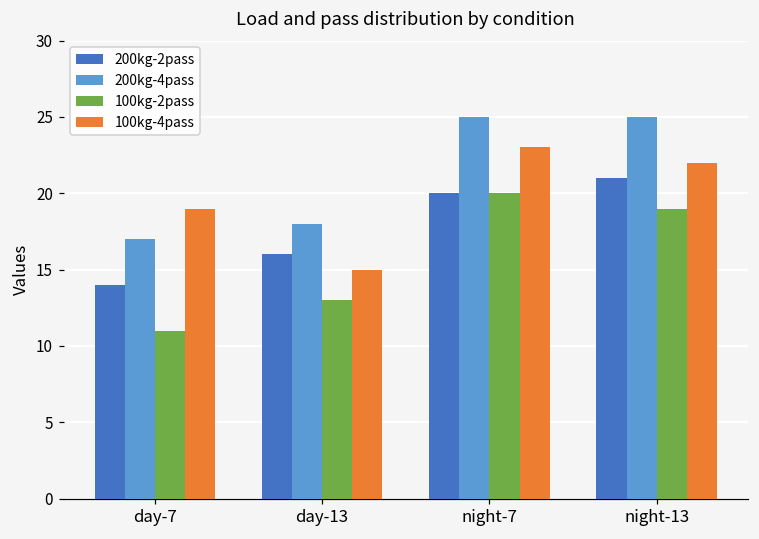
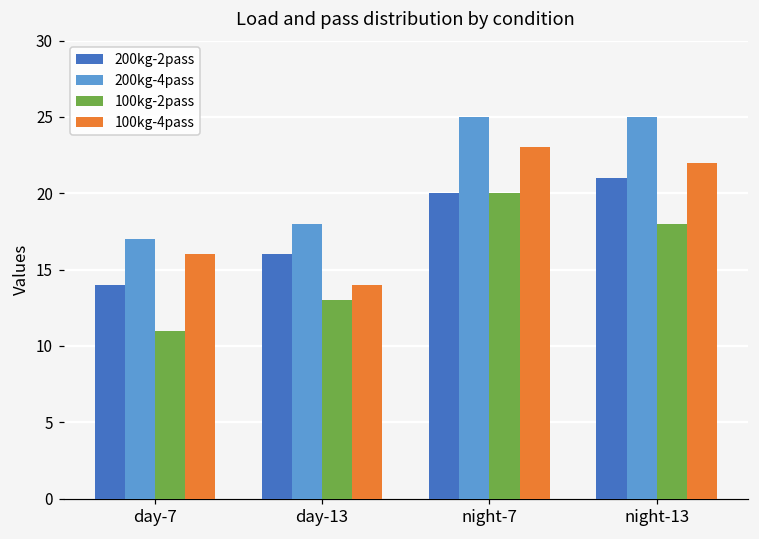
  {
    "100kg-2pass": {
      "day-7": 11,
      "day-13": 13,
      "night-7": 20,
-     "night-13": 19
+     "night-13": 18
    },
    "100kg-4pass": {
-     "day-7": 19,
-     "day-13": 15,
+     "day-7": 16,
+     "day-13": 14,
      "night-7": 23,
      "night-13": 22
    }
  }
